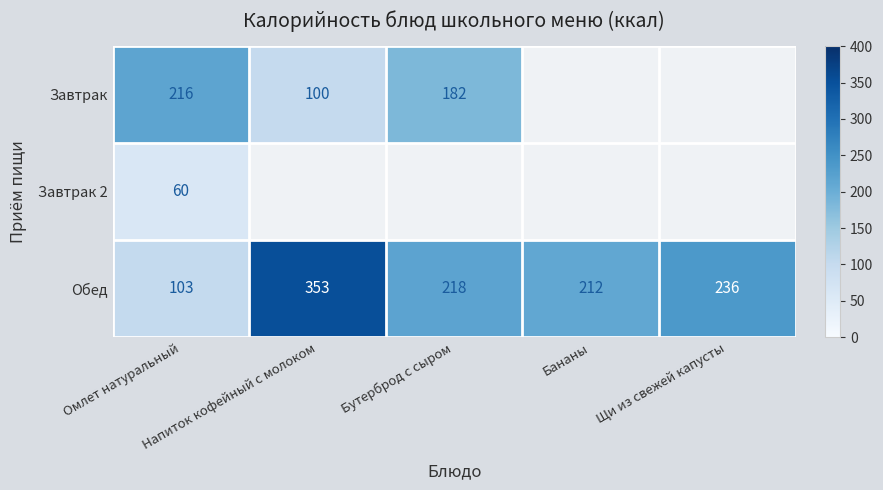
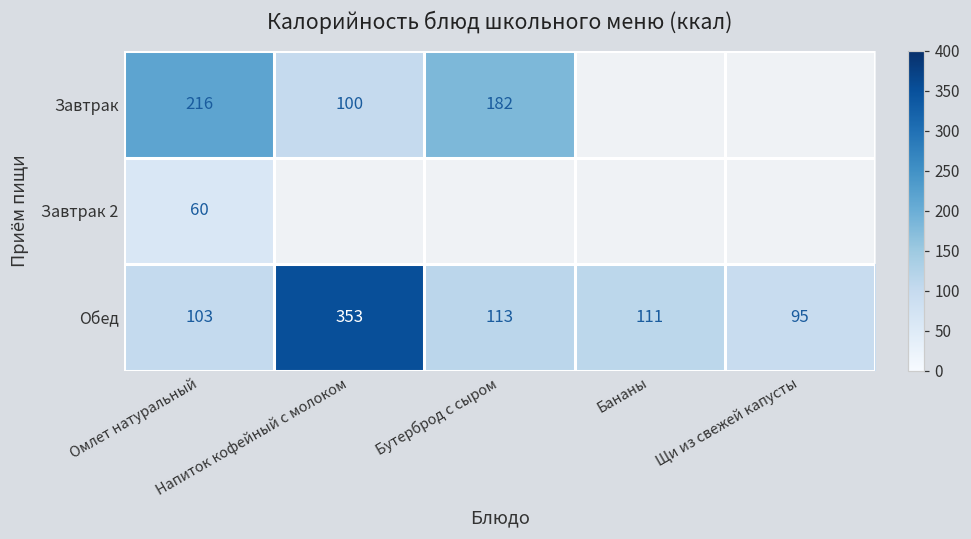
  {
    "Завтрак": {
      "Омлет натуральный": 216,
      "Напиток кофейный с молоком": 100,
      "Бутерброд с сыром": 182
    },
    "Завтрак 2": {
      "Омлет натуральный": 60
    },
    "Обед": {
      "Омлет натуральный": 103,
      "Напиток кофейный с молоком": 353,
-     "Бутерброд с сыром": 218,
-     "Бананы": 212,
-     "Щи из свежей капусты": 236
+     "Бутерброд с сыром": 113,
+     "Бананы": 111,
+     "Щи из свежей капусты": 95
    }
  }
